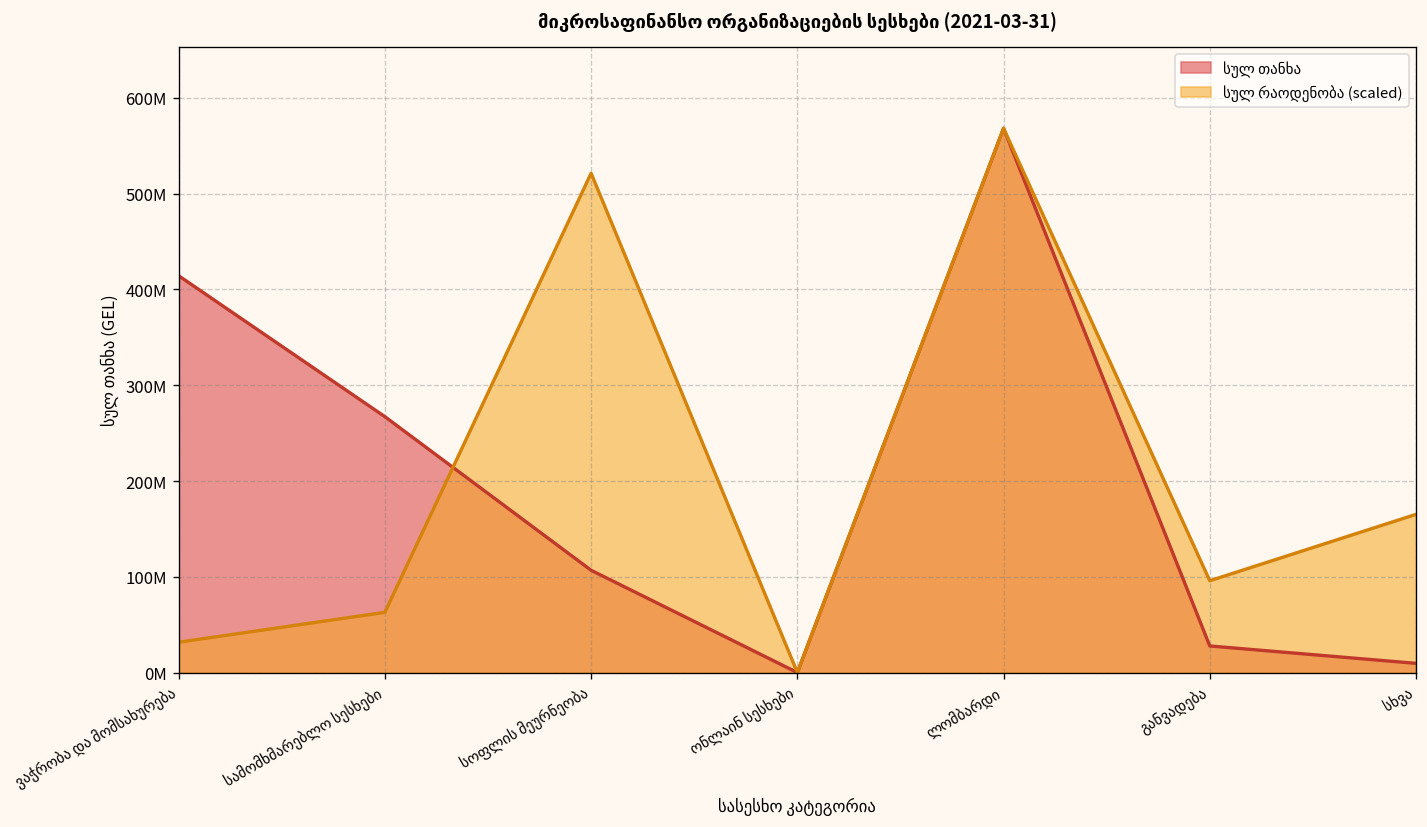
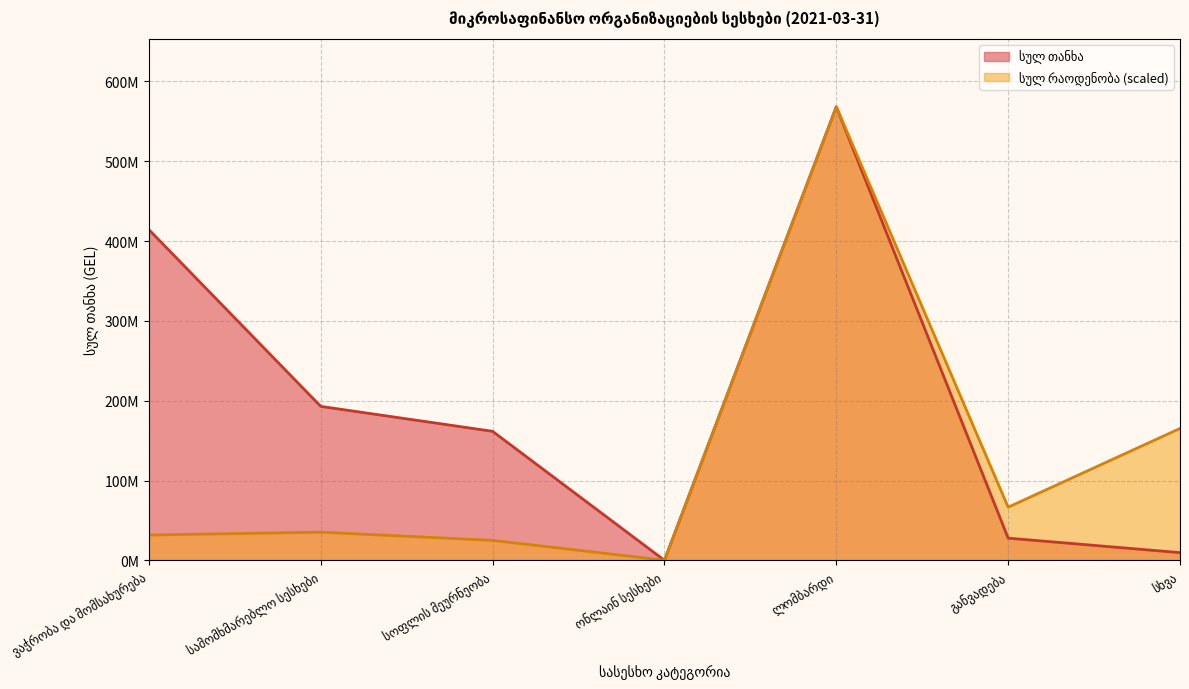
  {
    "სულ თანხა": {
      "ვაჭრობა და მომსახურება": 410000000,
-     "სამომხმარებლო სესხები": 270000000,
-     "სოფლის მეურნეობა": 110000000,
+     "სამომხმარებლო სესხები": 190000000,
+     "სოფლის მეურნეობა": 160000000,
      "განვადება": 30000000,
      "სხვა": 10000000
    },
    "სულ რაოდენობა (scaled)": {
      "ვაჭრობა და მომსახურება": 30000000,
-     "სამომხმარებლო სესხები": 60000000,
-     "სოფლის მეურნეობა": 520000000,
-     "განვადება": 100000000,
+     "სამომხმარებლო სესხები": 40000000,
+     "სოფლის მეურნეობა": 30000000,
+     "განვადება": 70000000,
      "სხვა": 170000000
    }
  }
